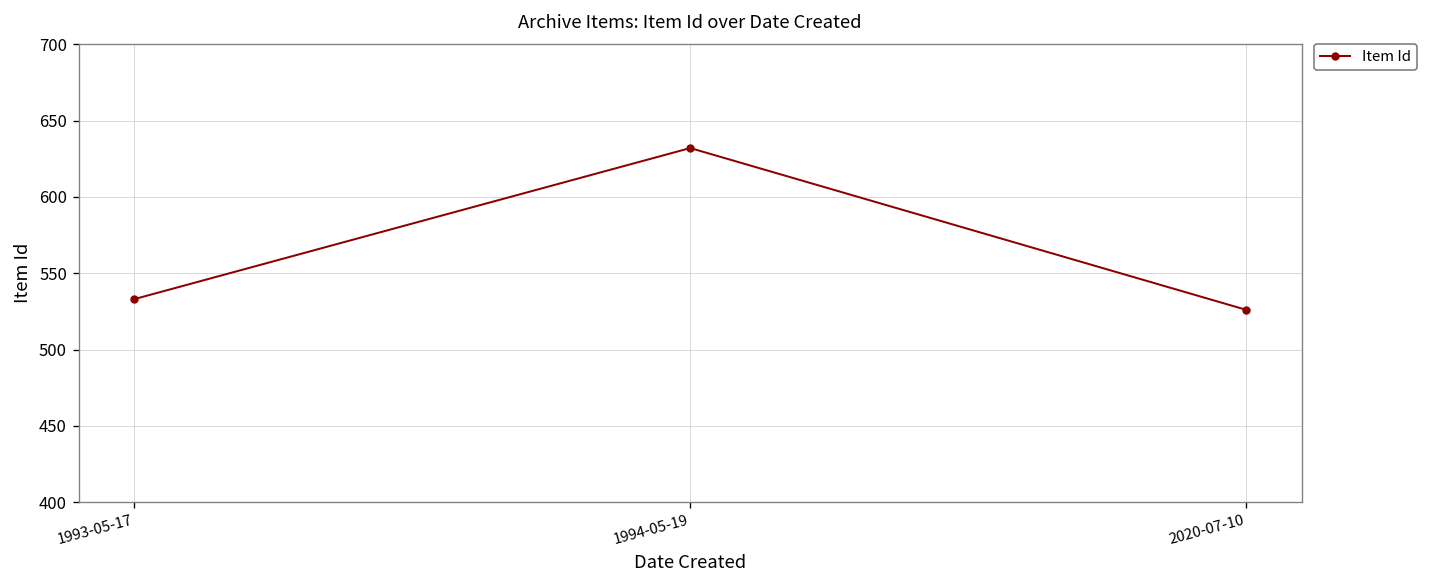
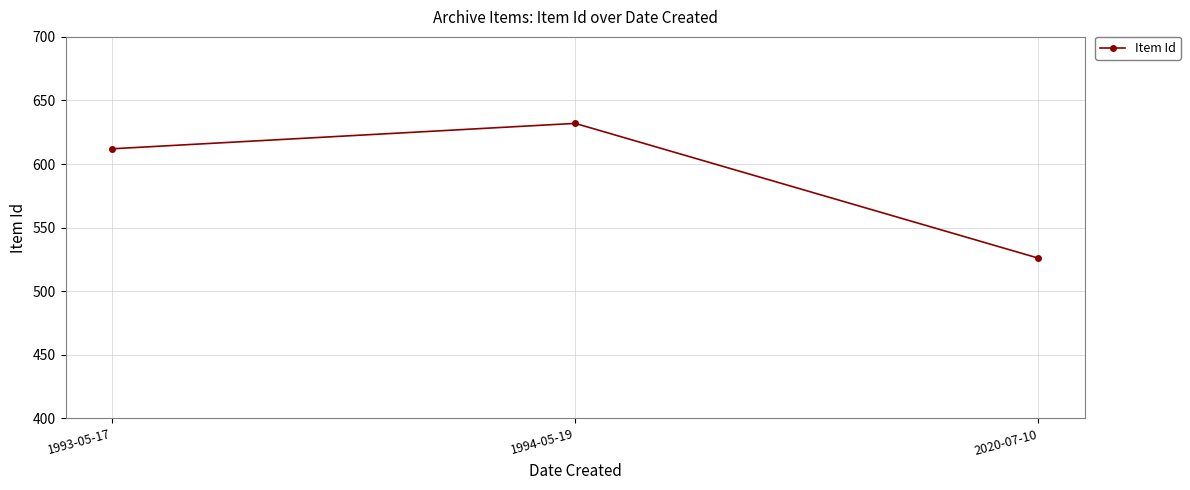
  {
-   "1993-05-17": 533,
+   "1993-05-17": 612,
    "1994-05-19": 632,
    "2020-07-10": 526
  }
